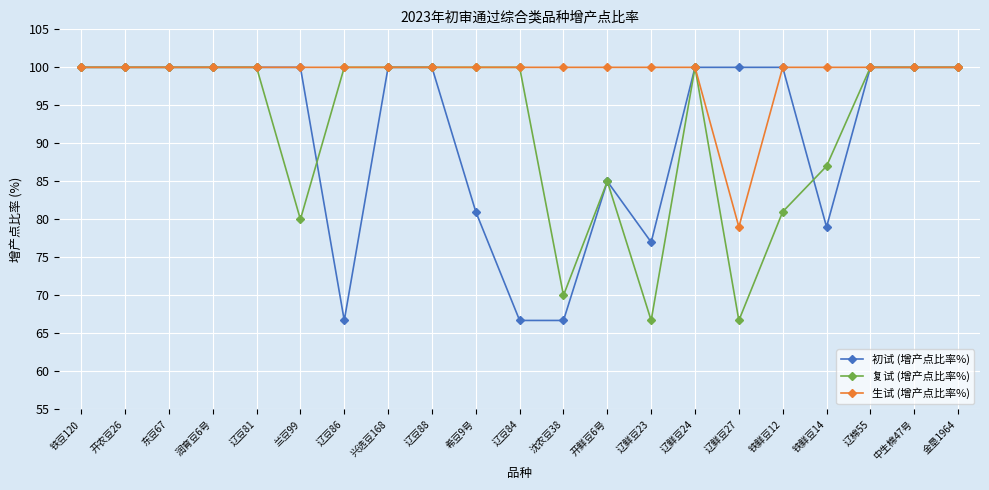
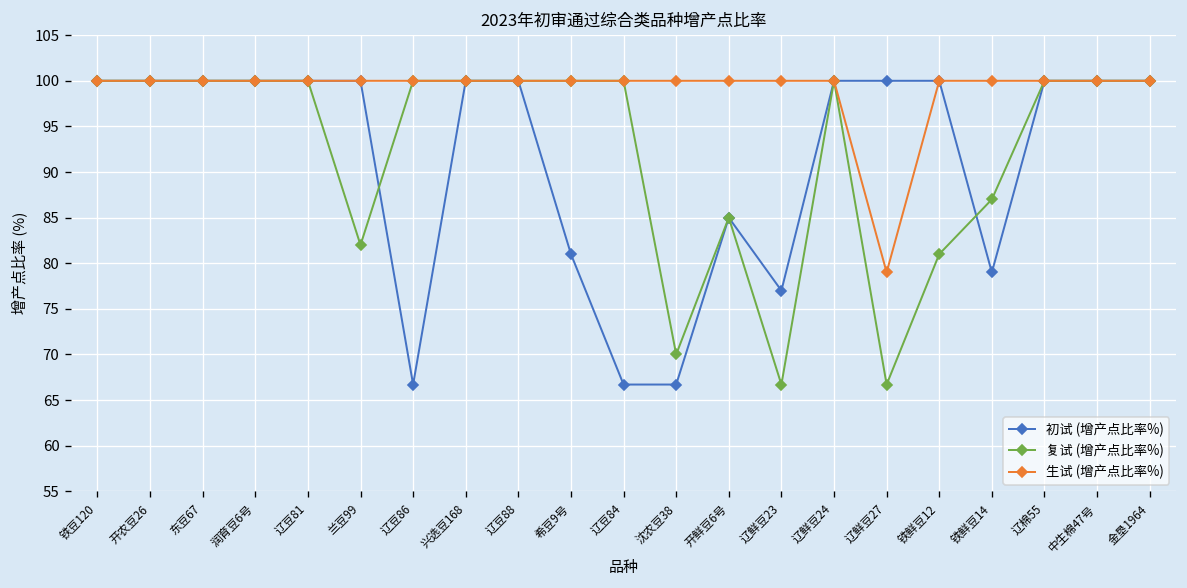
  {
    "初试 (增产点比率%)": {
      "辽豆86": 67,
      "希豆9号": 81,
      "辽豆84": 67,
      "沈农豆38": 67,
      "辽鲜豆23": 77,
      "辽鲜豆27": 100,
      "铁鲜豆14": 79
    },
    "复试 (增产点比率%)": {
-     "兰豆99": 80,
+     "兰豆99": 82,
      "沈农豆38": 70,
      "辽鲜豆23": 67,
      "辽鲜豆27": 67,
      "铁鲜豆12": 81,
      "铁鲜豆14": 87
    },
    "生试 (增产点比率%)": {
      "沈农豆38": 100,
      "开鲜豆6号": 100,
      "辽鲜豆23": 100,
      "辽鲜豆27": 79,
      "铁鲜豆14": 100
    }
  }
